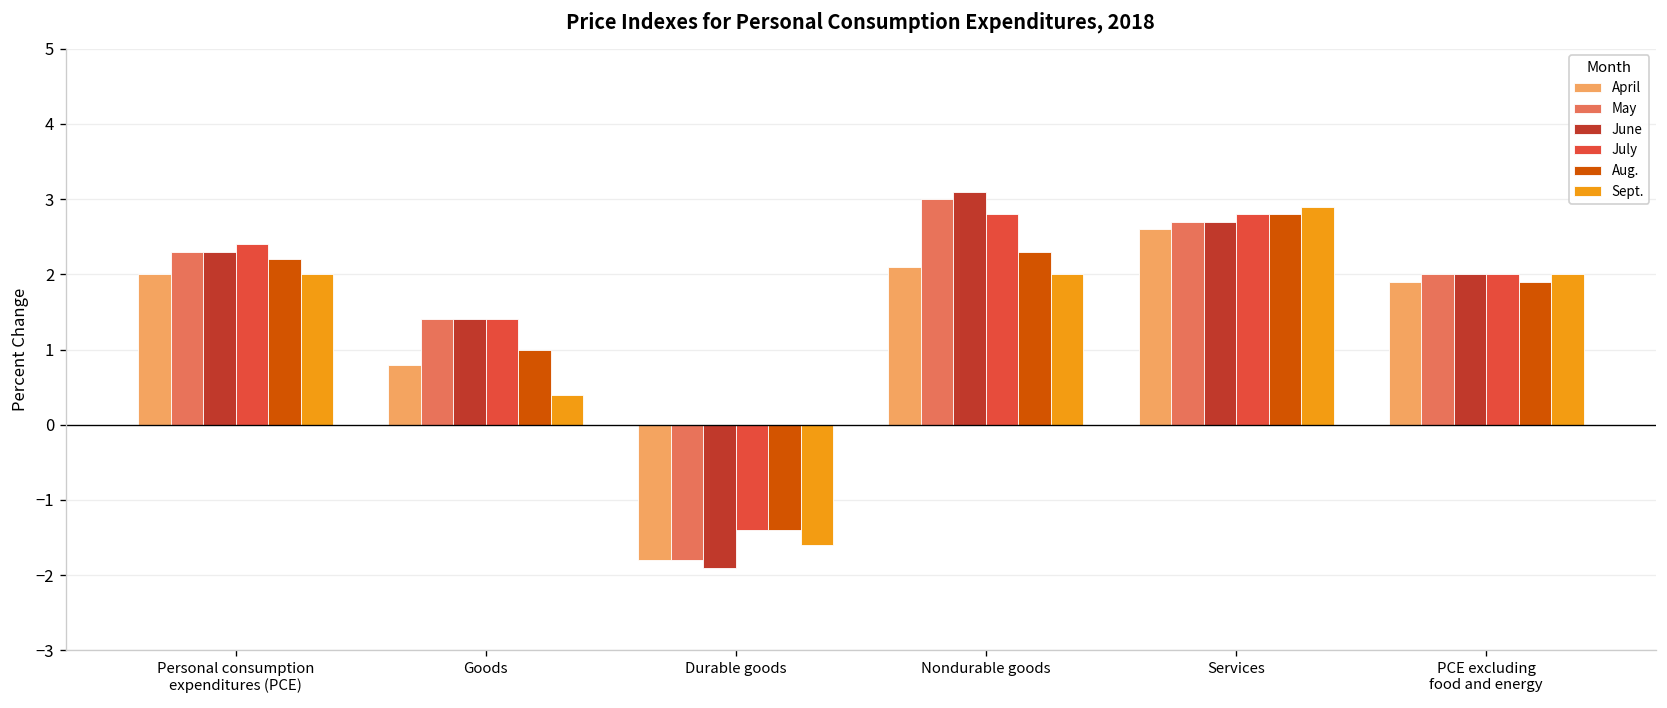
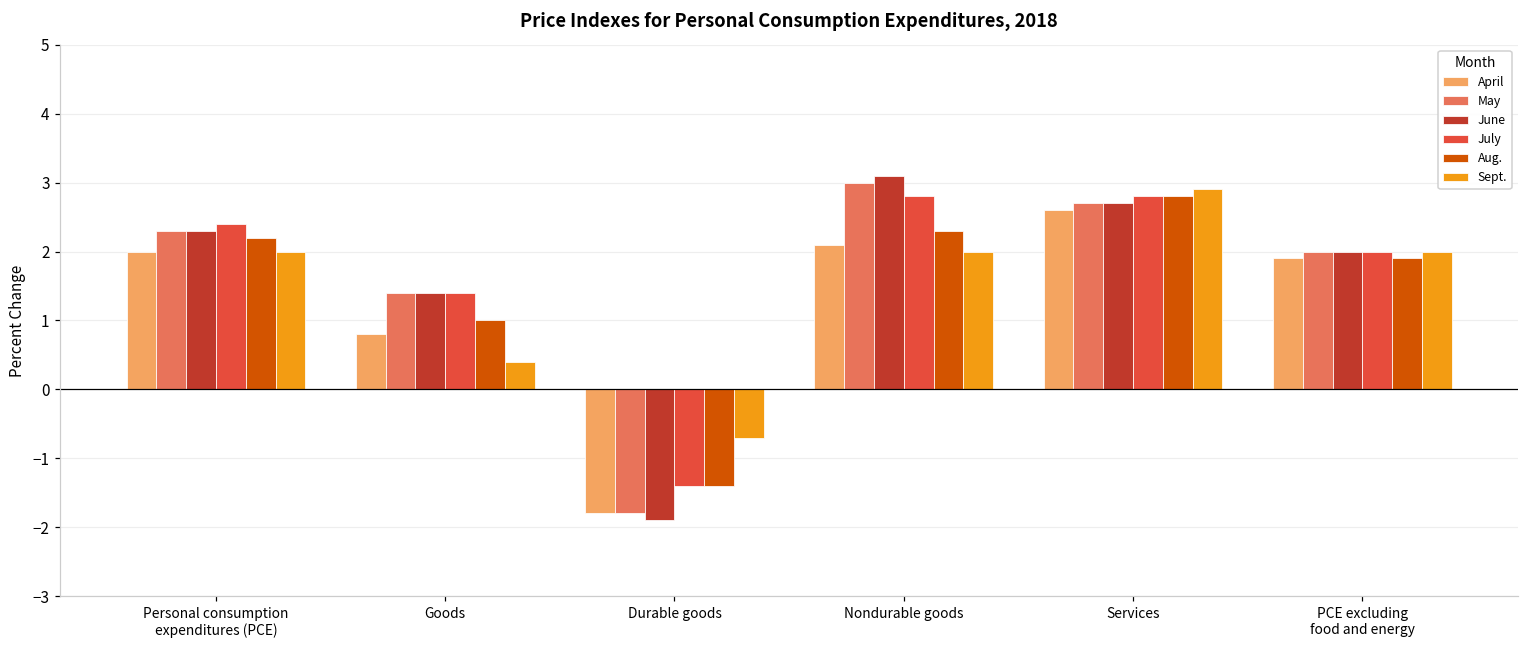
  {
    "Sept.": {
      "Personal consumption expenditures (PCE)": 2.0,
      "Goods": 0.4,
-     "Durable goods": -1.6,
+     "Durable goods": -0.7,
      "Nondurable goods": 2.0,
      "Services": 2.9,
      "PCE excluding food and energy": 2.0
    }
  }
